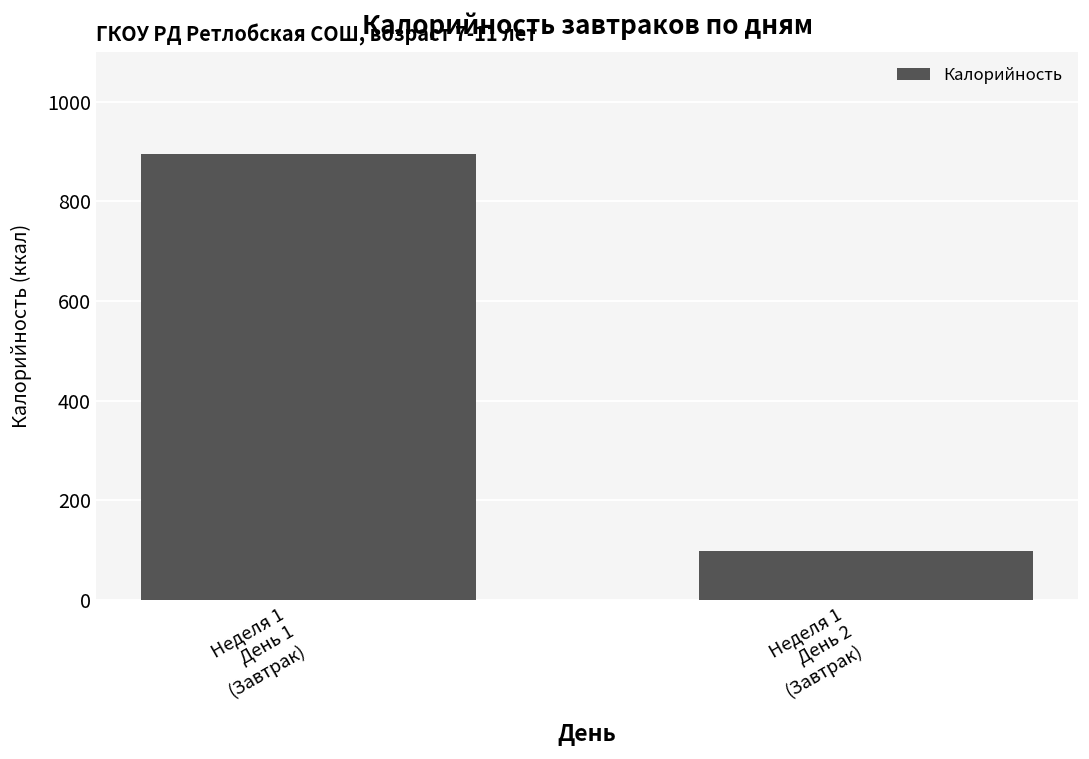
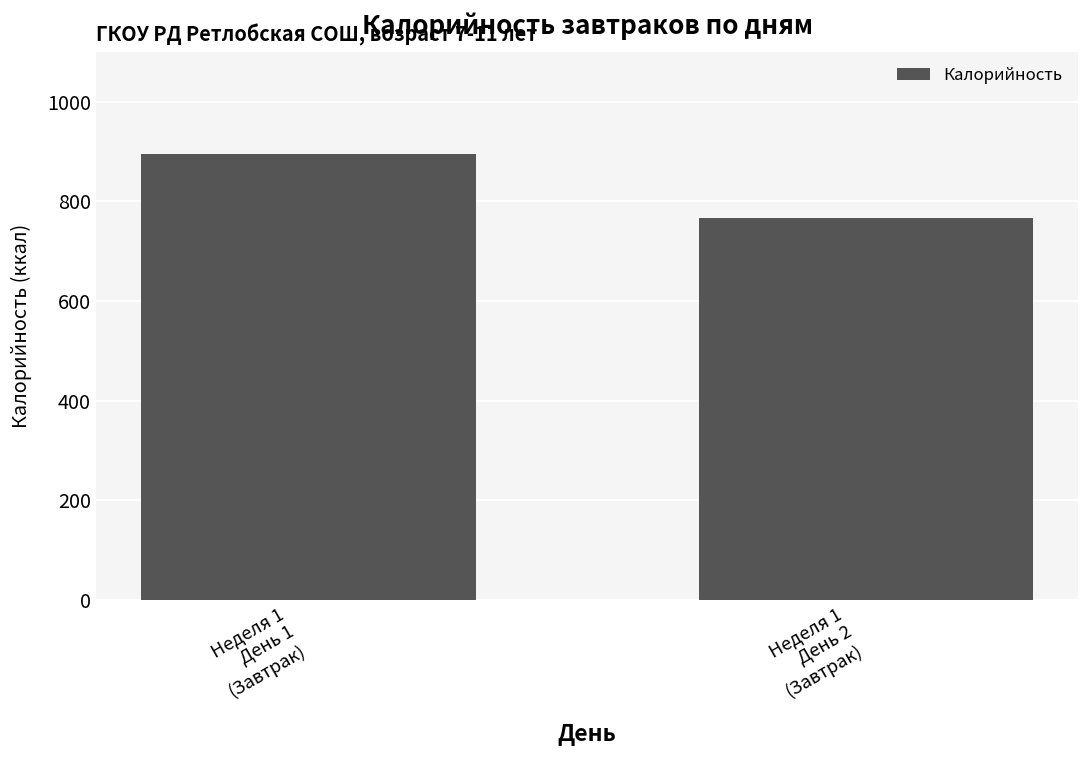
  {
    "Неделя 1 День 1 (Завтрак)": 900,
-   "Неделя 1 День 2 (Завтрак)": 100
+   "Неделя 1 День 2 (Завтрак)": 770
  }
